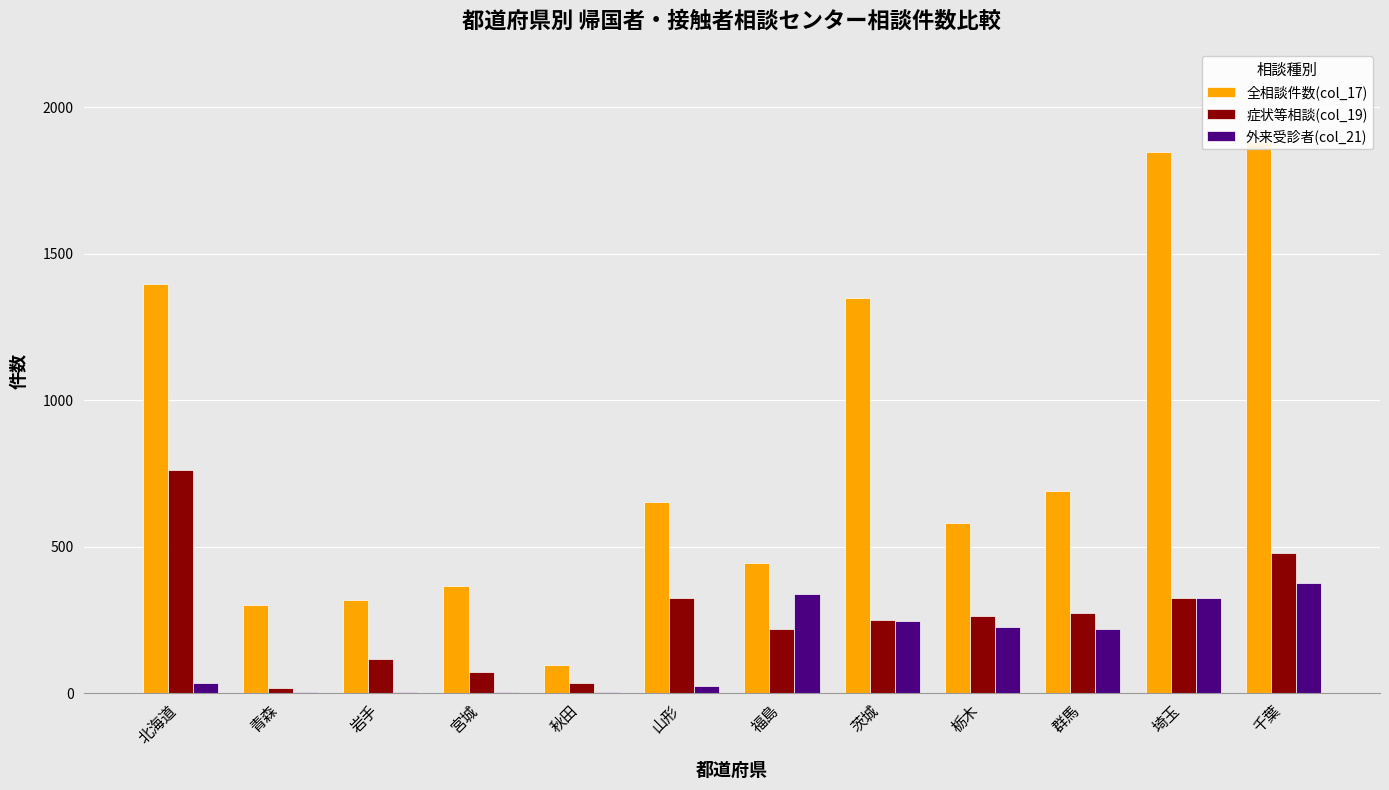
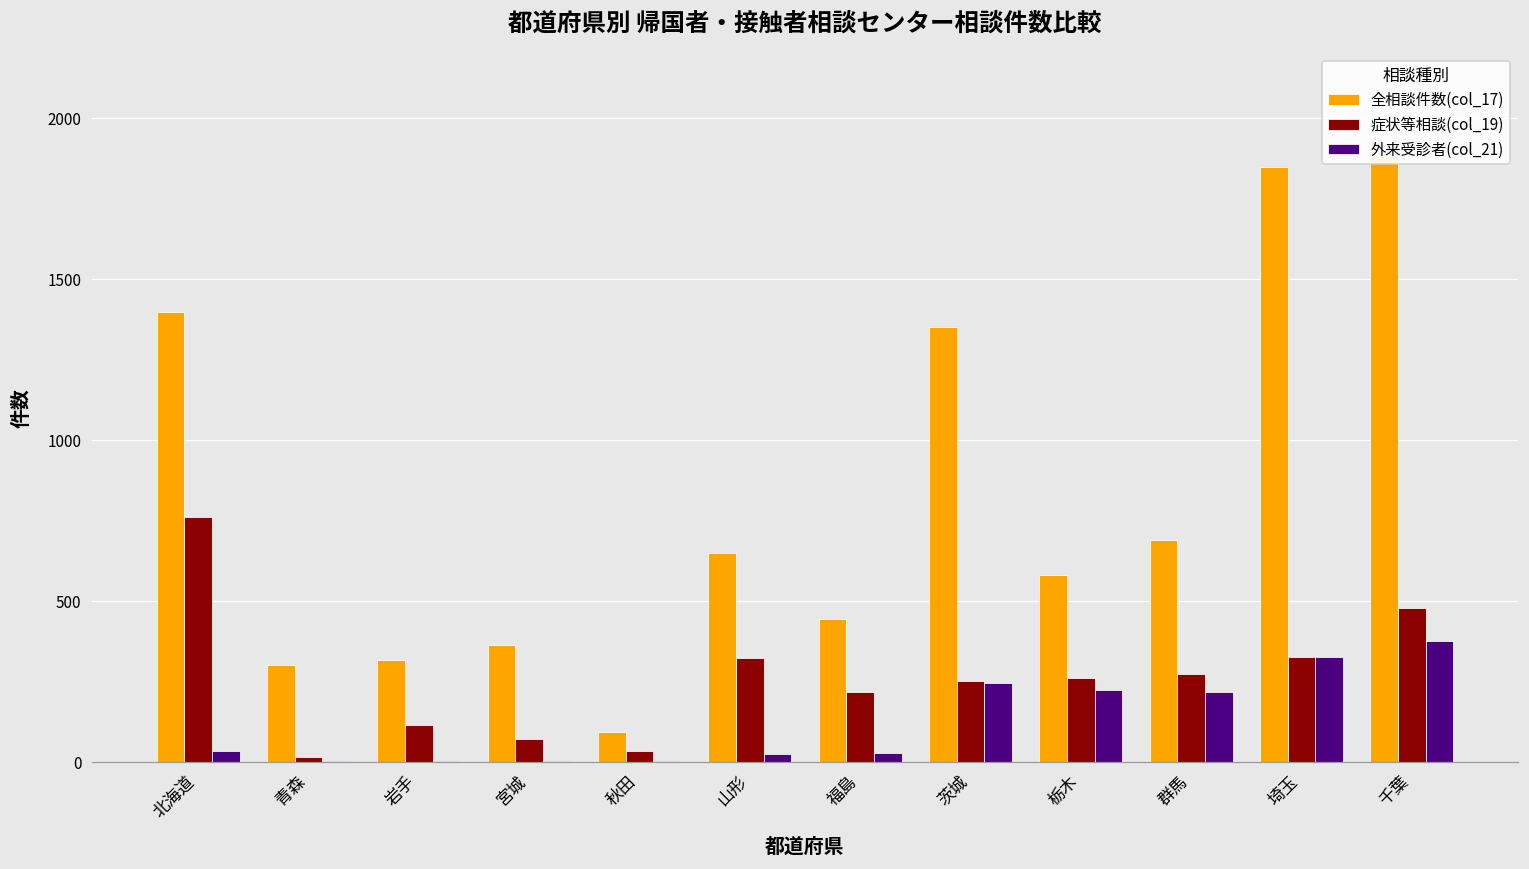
  {
    "全相談件数(col_17)": {
      "北海道": 1400,
      "青森": 300,
      "岩手": 320,
      "宮城": 360,
      "秋田": 100,
      "山形": 650,
      "福島": 440,
      "茨城": 1350,
      "栃木": 580,
      "群馬": 690,
      "埼玉": 1850
    },
    "症状等相談(col_19)": {
      "北海道": 760,
      "青森": 20,
      "岩手": 120,
      "宮城": 70,
      "秋田": 30,
      "山形": 320,
      "福島": 220,
      "茨城": 250,
      "栃木": 260,
      "群馬": 270,
      "埼玉": 330,
      "千葉": 480
    },
    "外来受診者(col_21)": {
      "北海道": 30,
      "山形": 30,
-     "福島": 340,
+     "福島": 30,
      "茨城": 250,
      "栃木": 230,
      "群馬": 220,
      "埼玉": 330,
      "千葉": 380
    }
  }
